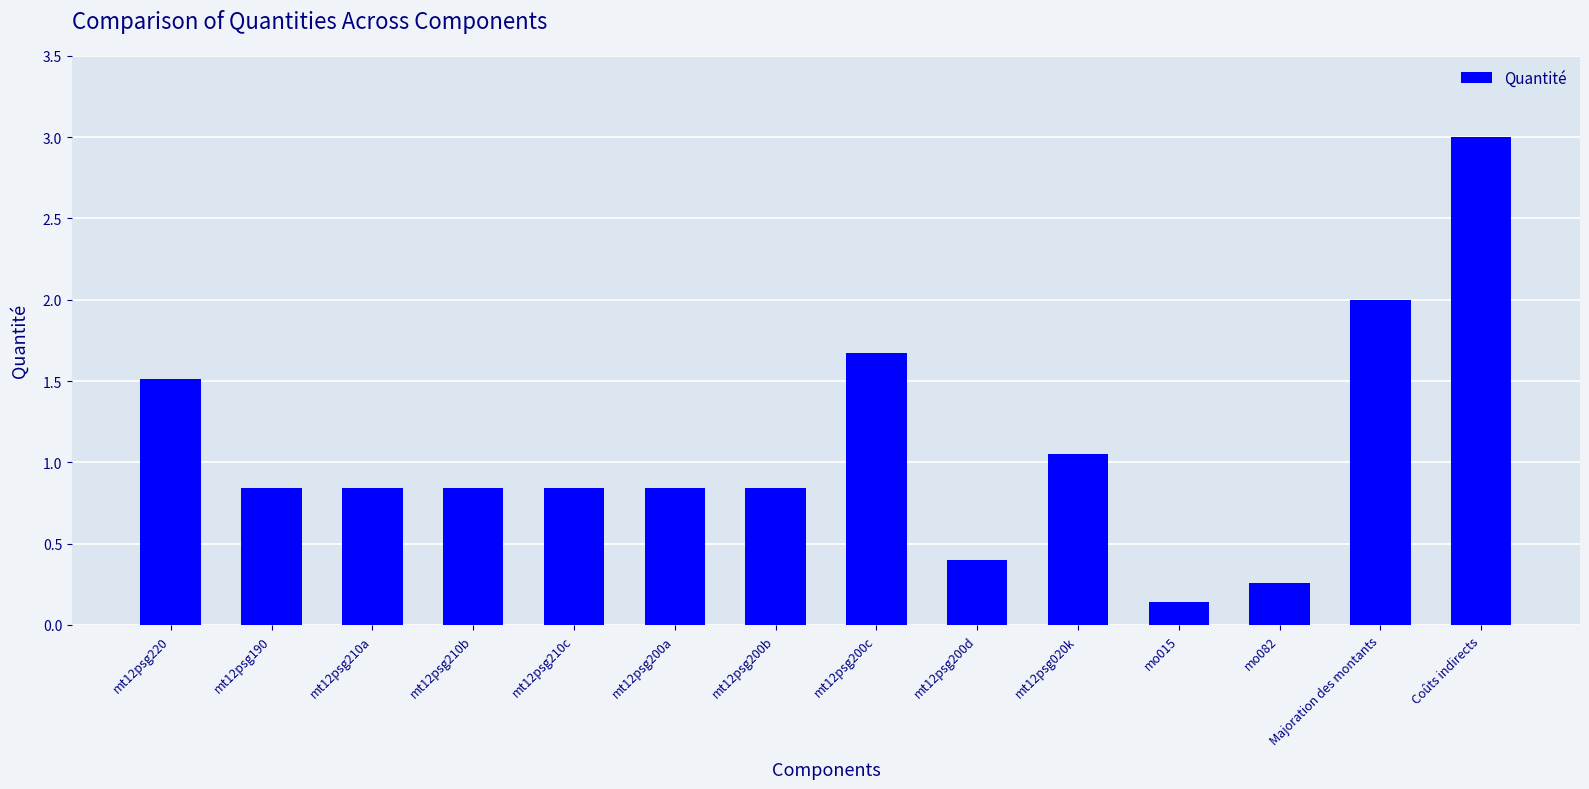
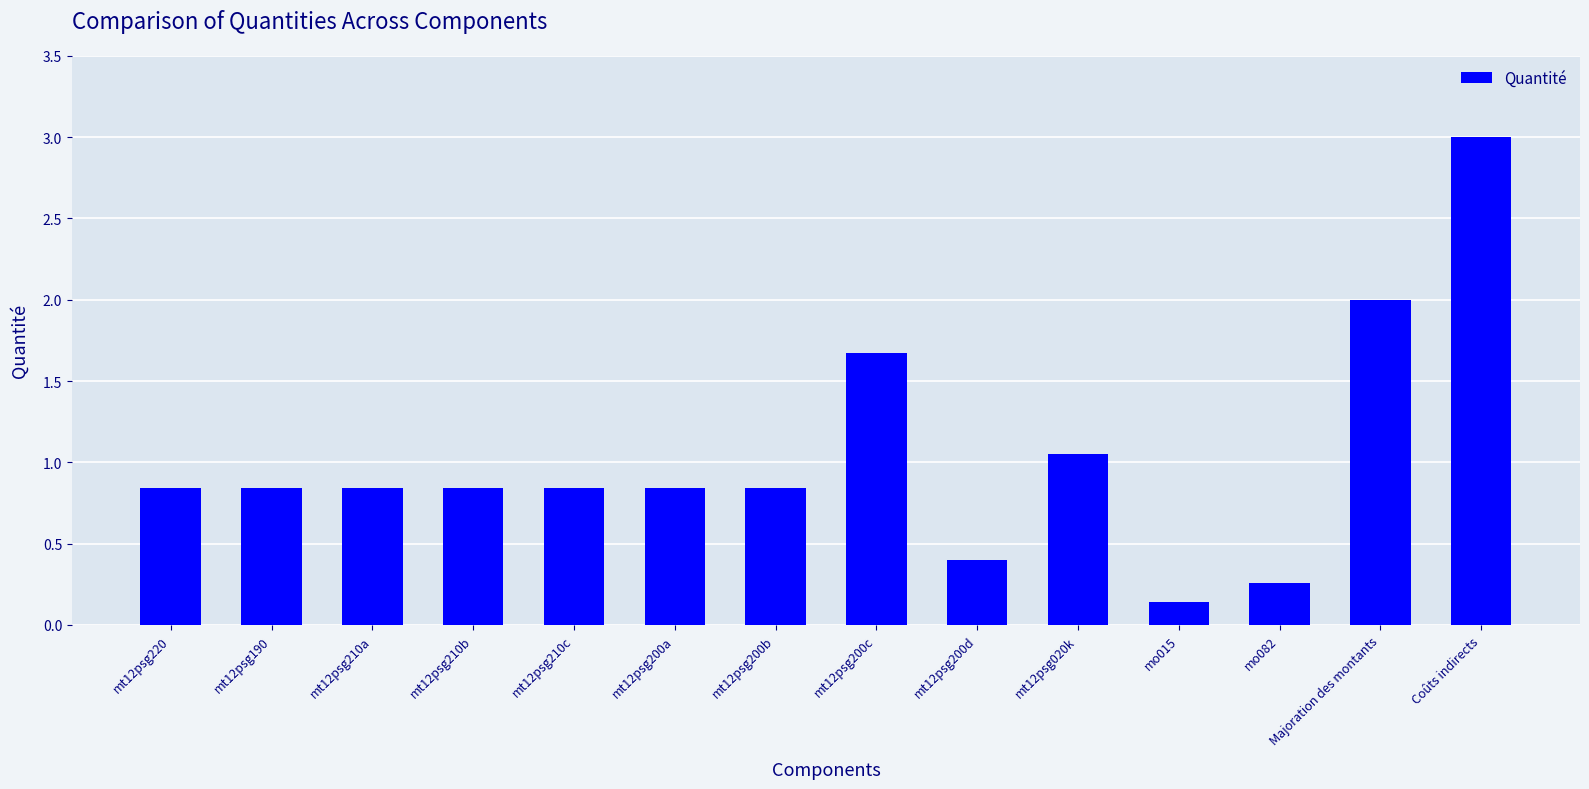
  {
-   "mt12psg220": 1.51,
+   "mt12psg220": 0.84,
    "mt12psg190": 0.84,
    "mt12psg210a": 0.84,
    "mt12psg210b": 0.84,
    "mt12psg210c": 0.84,
    "mt12psg200a": 0.84,
    "mt12psg200b": 0.84,
    "mt12psg200c": 1.67,
    "mt12psg200d": 0.40,
    "mt12psg020k": 1.05,
    "mo015": 0.14,
    "mo082": 0.26,
    "Majoration des montants": 2.00,
    "Coûts indirects": 3.00
  }
